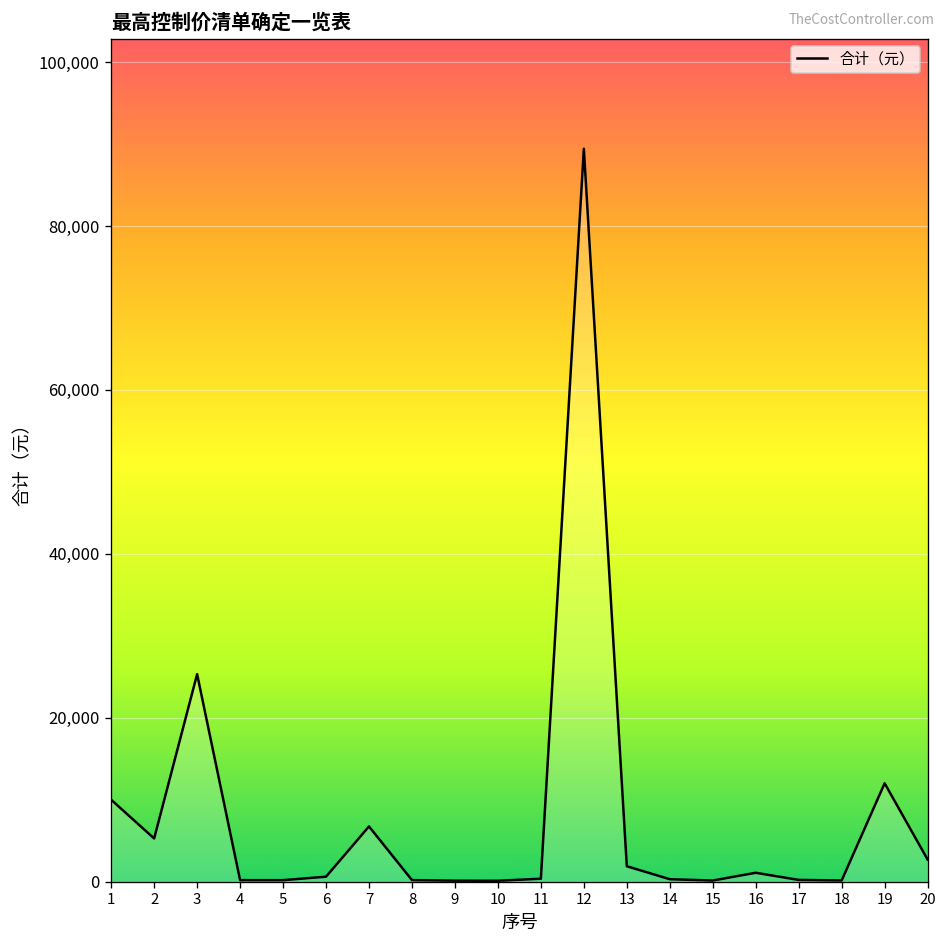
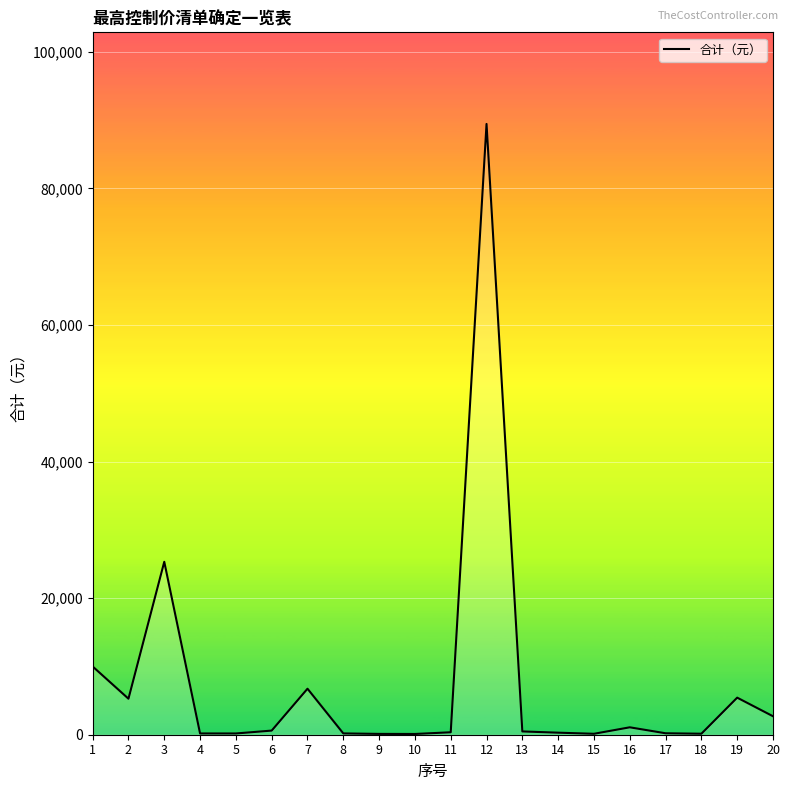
  {
    "1": "10,000",
    "2": "5,000",
    "3": "25,000",
    "4": "0",
    "5": "0",
    "6": "1,000",
    "7": "7,000",
    "8": "0",
    "9": "0",
    "10": "0",
    "11": "0",
    "12": "89,000",
-   "13": "2,000",
+   "13": "0",
    "14": "0",
    "15": "0",
    "16": "1,000",
    "17": "0",
    "18": "0",
-   "19": "12,000",
+   "19": "5,000",
    "20": "3,000"
  }
